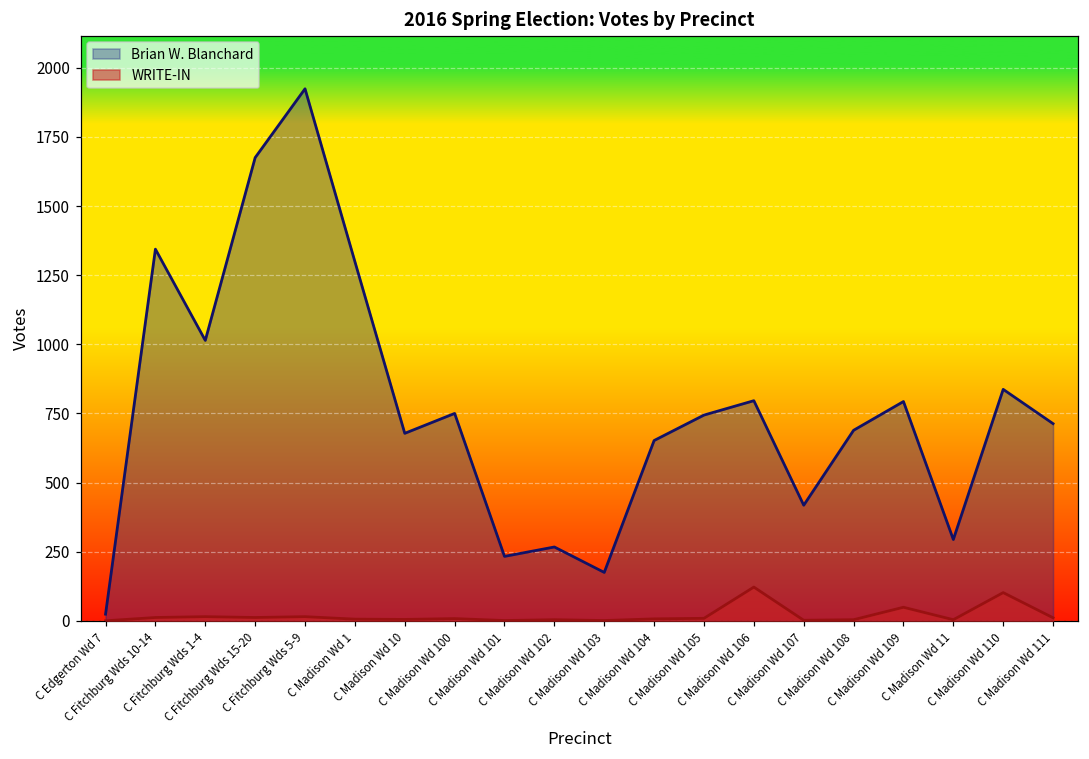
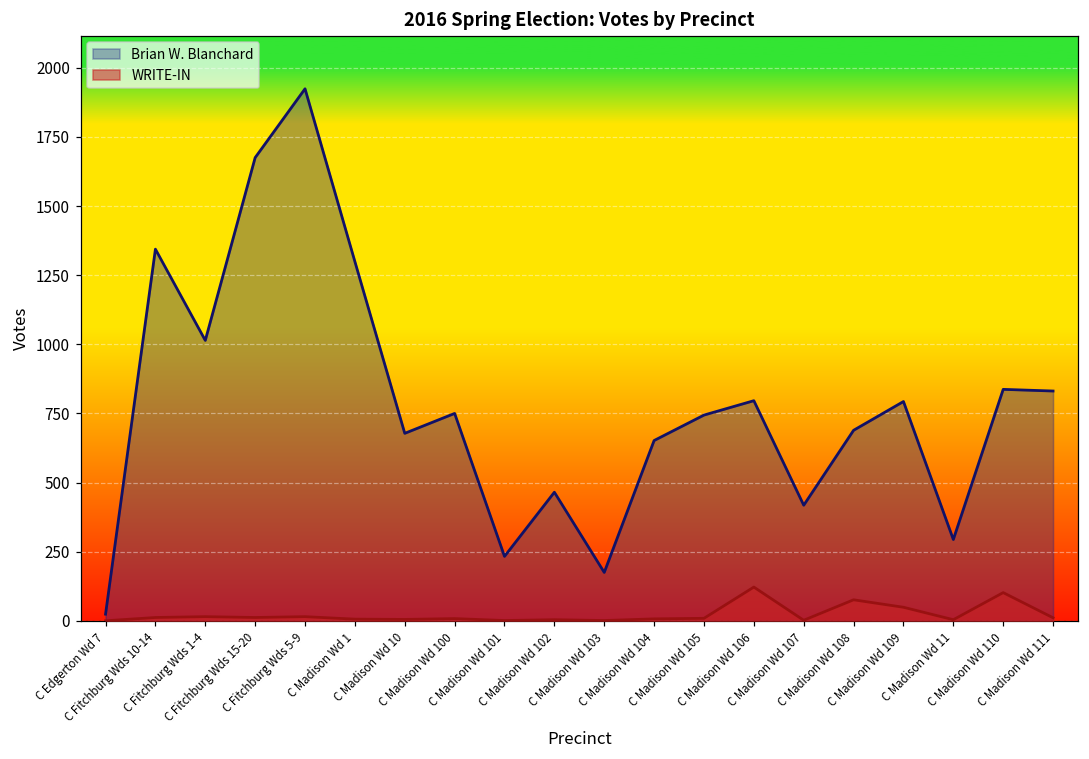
  {
    "Brian W. Blanchard": {
      "C Edgerton Wd 7": 20,
      "C Fitchburg Wds 10-14": 1340,
      "C Fitchburg Wds 1-4": 1010,
      "C Fitchburg Wds 15-20": 1680,
      "C Fitchburg Wds 5-9": 1920,
      "C Madison Wd 1": 1300,
      "C Madison Wd 10": 680,
      "C Madison Wd 100": 750,
      "C Madison Wd 101": 230,
-     "C Madison Wd 102": 270,
+     "C Madison Wd 102": 470,
      "C Madison Wd 103": 180,
      "C Madison Wd 104": 650,
      "C Madison Wd 105": 740,
      "C Madison Wd 106": 800,
      "C Madison Wd 107": 420,
      "C Madison Wd 108": 690,
      "C Madison Wd 109": 790,
      "C Madison Wd 11": 290,
      "C Madison Wd 110": 840,
-     "C Madison Wd 111": 710
+     "C Madison Wd 111": 830
    },
    "WRITE-IN": {
      "C Edgerton Wd 7": 0,
      "C Fitchburg Wds 10-14": 10,
      "C Fitchburg Wds 1-4": 20,
      "C Fitchburg Wds 15-20": 10,
      "C Fitchburg Wds 5-9": 20,
      "C Madison Wd 1": 10,
      "C Madison Wd 10": 10,
      "C Madison Wd 100": 10,
      "C Madison Wd 101": 0,
      "C Madison Wd 102": 0,
      "C Madison Wd 103": 0,
      "C Madison Wd 104": 10,
      "C Madison Wd 105": 10,
      "C Madison Wd 106": 120,
      "C Madison Wd 107": 0,
-     "C Madison Wd 108": 0,
+     "C Madison Wd 108": 80,
      "C Madison Wd 109": 50,
      "C Madison Wd 11": 0,
      "C Madison Wd 110": 100,
      "C Madison Wd 111": 10
    }
  }
